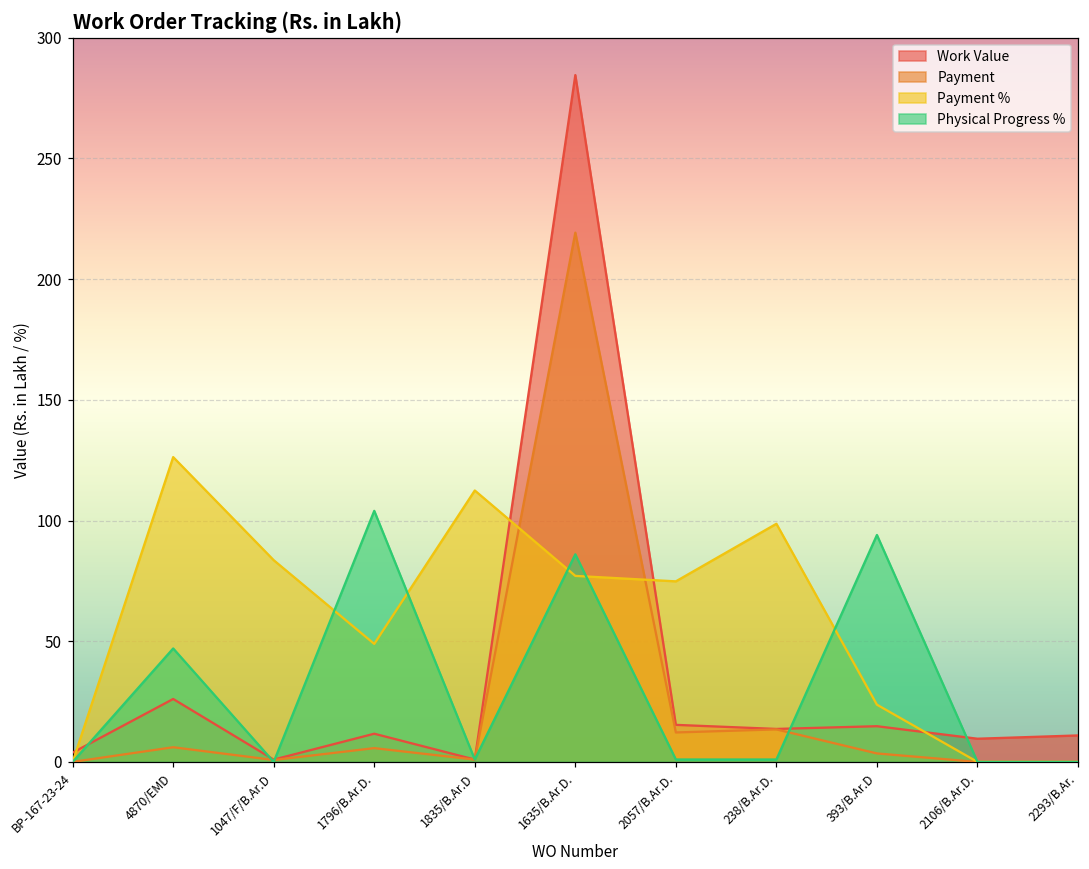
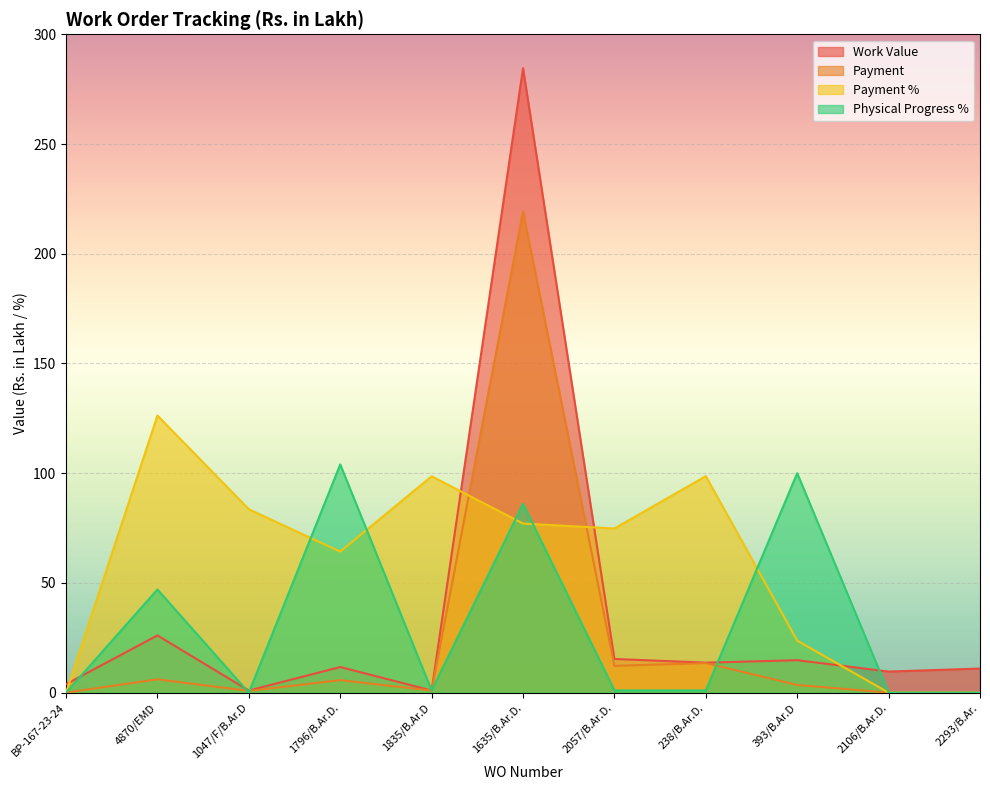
  {
    "Payment %": {
      "4870/EMD": 126,
      "1047/F/B.Ar.D": 84,
-     "1796/B.Ar.D.": 49,
-     "1835/B.Ar.D": 112,
+     "1796/B.Ar.D.": 64,
+     "1835/B.Ar.D": 99,
      "1635/B.Ar.D.": 77,
      "2057/B.Ar.D.": 75,
      "238/B.Ar.D.": 99,
      "393/B.Ar.D": 24
    },
    "Physical Progress %": {
      "4870/EMD": 47,
      "1796/B.Ar.D.": 104,
      "1635/B.Ar.D.": 86,
      "2057/B.Ar.D.": 1,
      "238/B.Ar.D.": 1,
-     "393/B.Ar.D": 94
+     "393/B.Ar.D": 100
    }
  }
